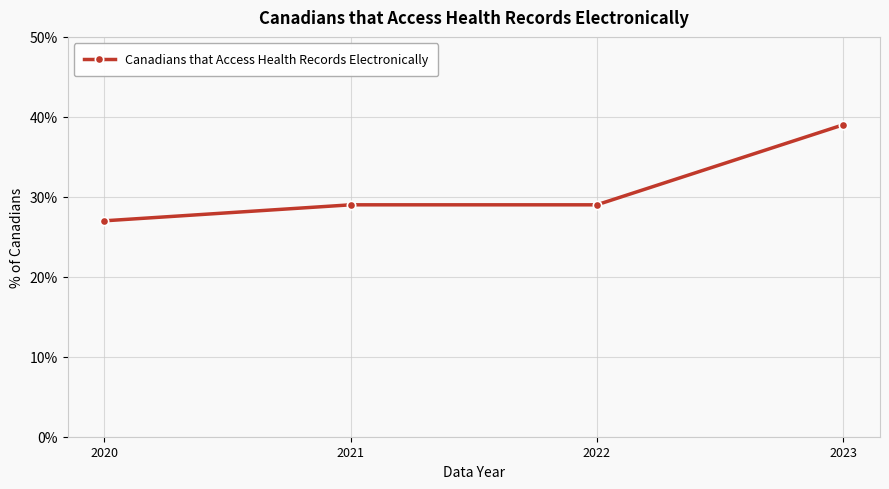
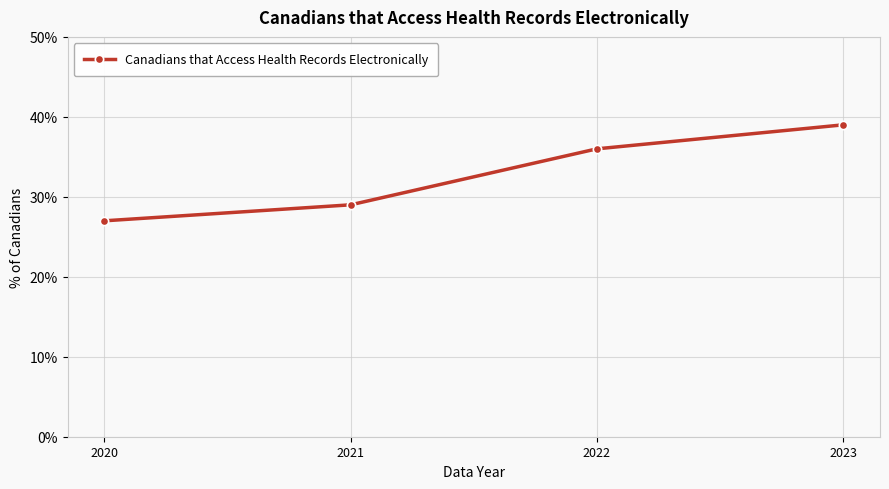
  {
    "2020": "27%",
    "2021": "29%",
-   "2022": "29%",
+   "2022": "36%",
    "2023": "39%"
  }
